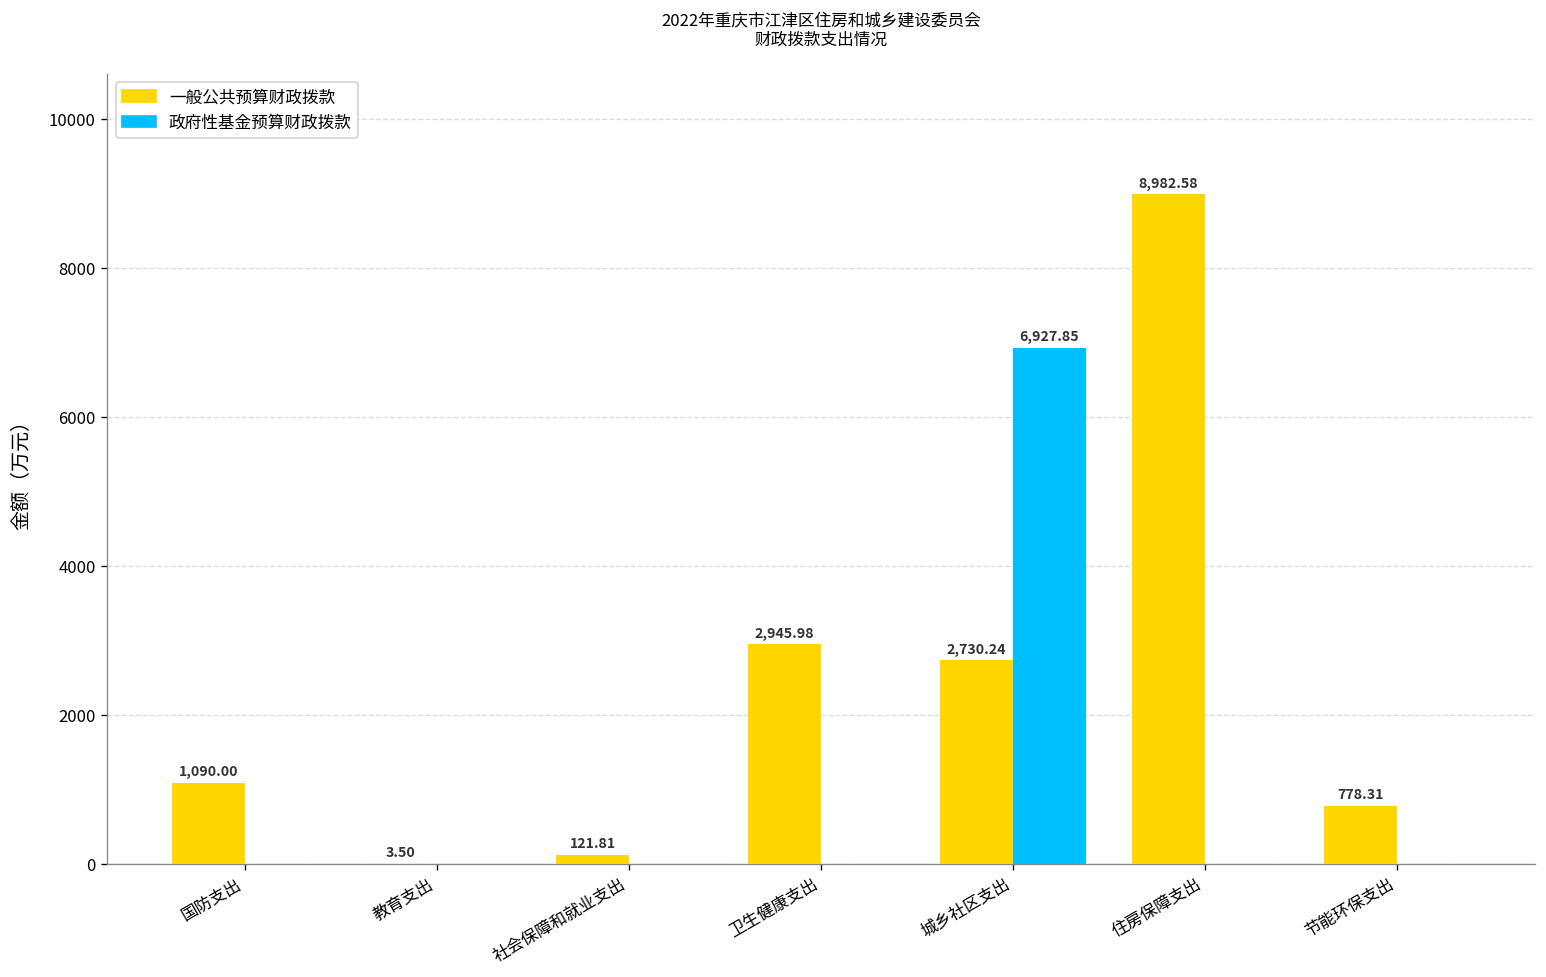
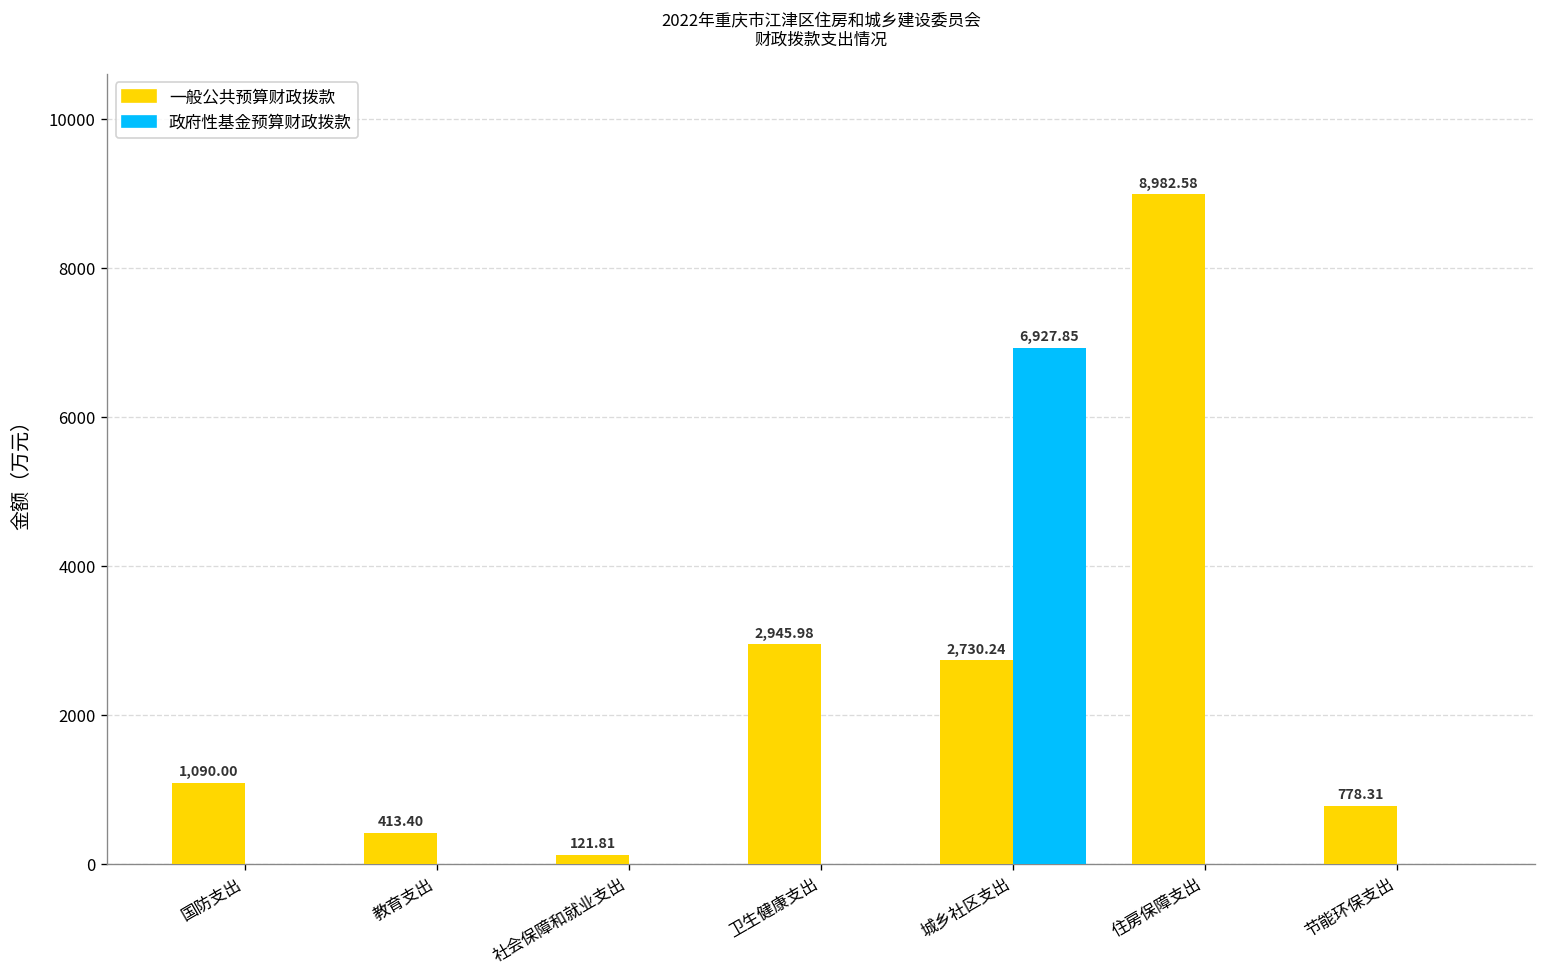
  {
    "一般公共预算财政拨款": {
      "国防支出": "1,090.00",
-     "教育支出": "3.50",
+     "教育支出": "413.40",
      "社会保障和就业支出": "121.81",
      "卫生健康支出": "2,945.98",
      "城乡社区支出": "2,730.24",
      "住房保障支出": "8,982.58",
      "节能环保支出": "778.31"
    },
    "政府性基金预算财政拨款": {
      "城乡社区支出": "6,927.85"
    }
  }
